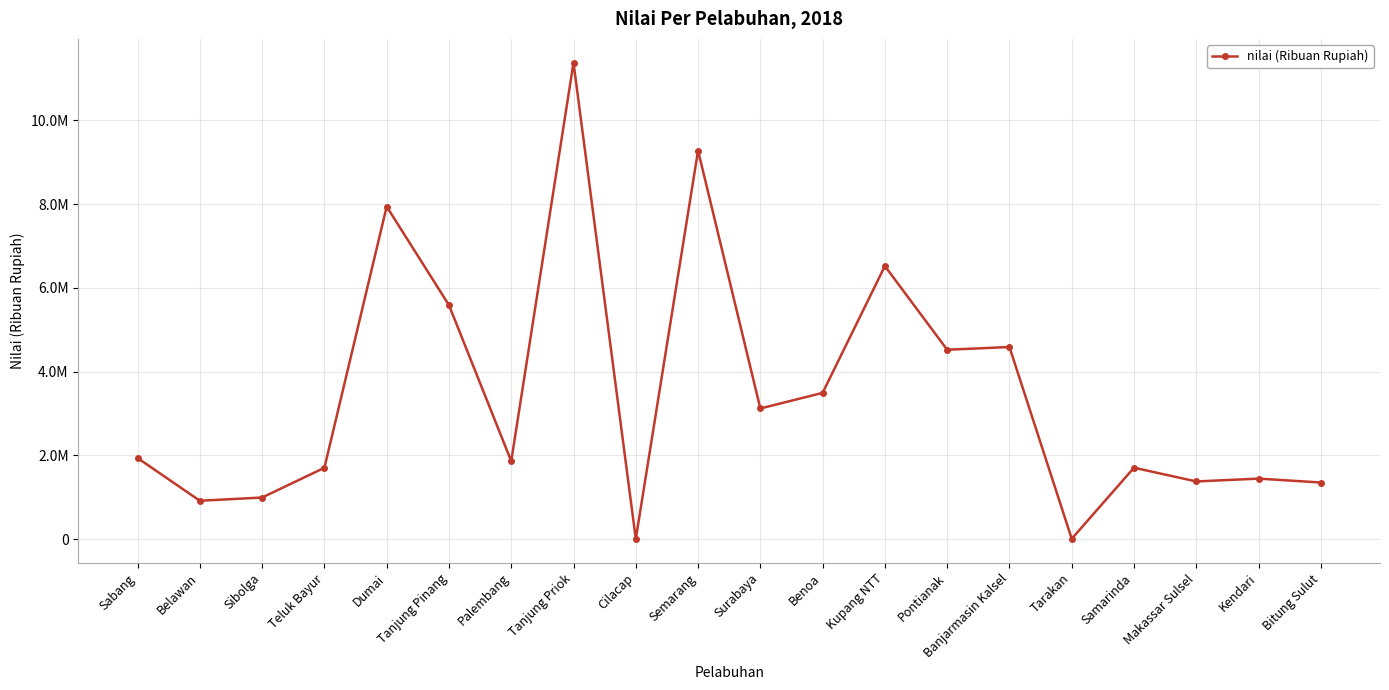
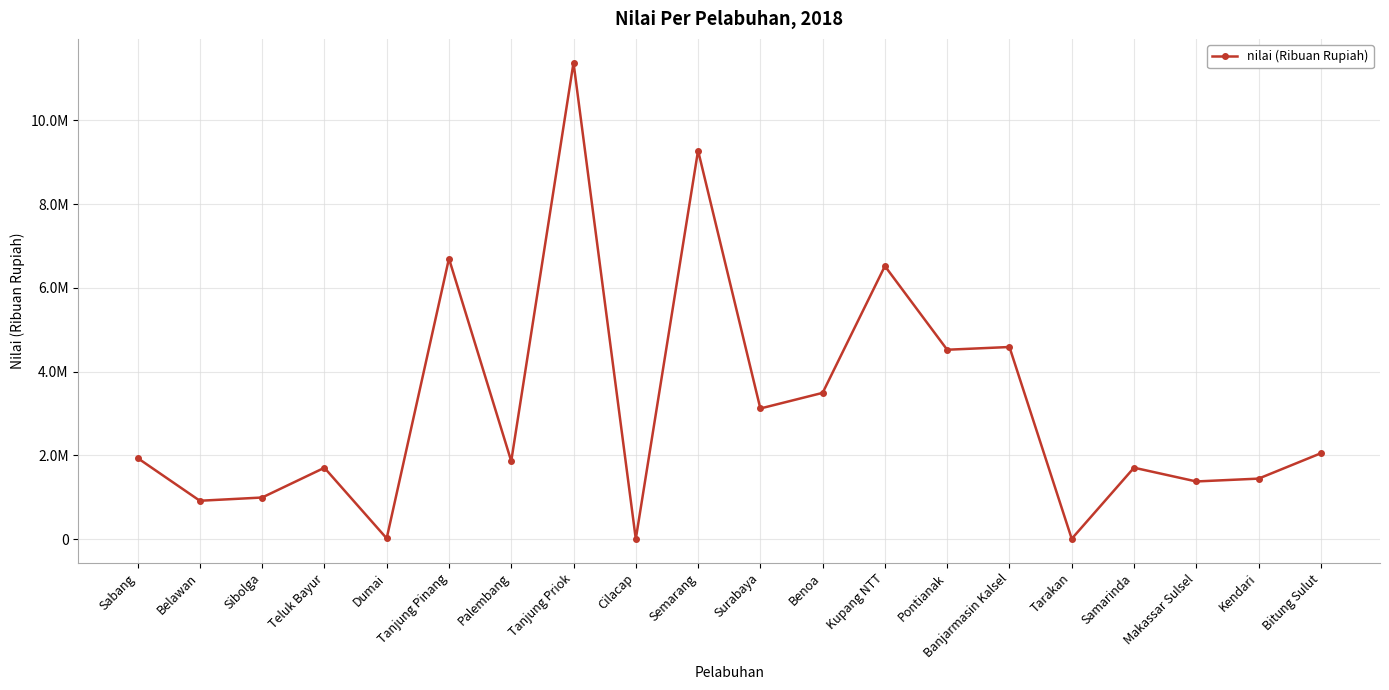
  {
    "Sabang": 1900000,
    "Belawan": 900000,
    "Sibolga": 1000000,
    "Teluk Bayur": 1700000,
-   "Dumai": 7900000,
-   "Tanjung Pinang": 5600000,
+   "Dumai": 0,
+   "Tanjung Pinang": 6700000,
    "Palembang": 1900000,
    "Tanjung Priok": 11400000,
    "Cilacap": 0,
    "Semarang": 9300000,
    "Surabaya": 3100000,
    "Benoa": 3500000,
    "Kupang NTT": 6500000,
    "Pontianak": 4500000,
    "Banjarmasin Kalsel": 4600000,
    "Tarakan": 0,
    "Samarinda": 1700000,
    "Makassar Sulsel": 1400000,
    "Kendari": 1400000,
-   "Bitung Sulut": 1400000
+   "Bitung Sulut": 2100000
  }
